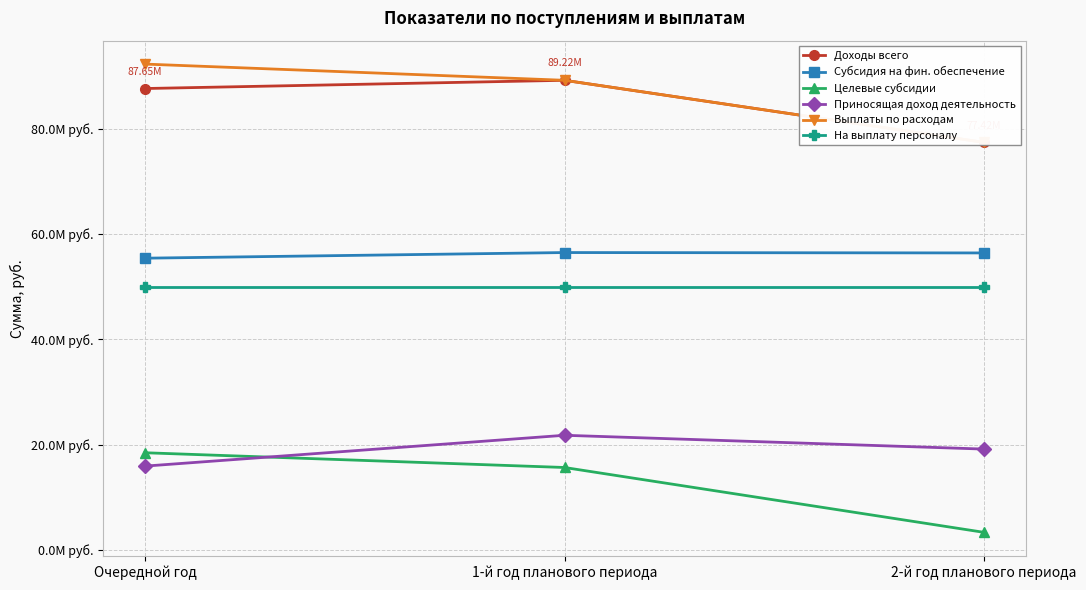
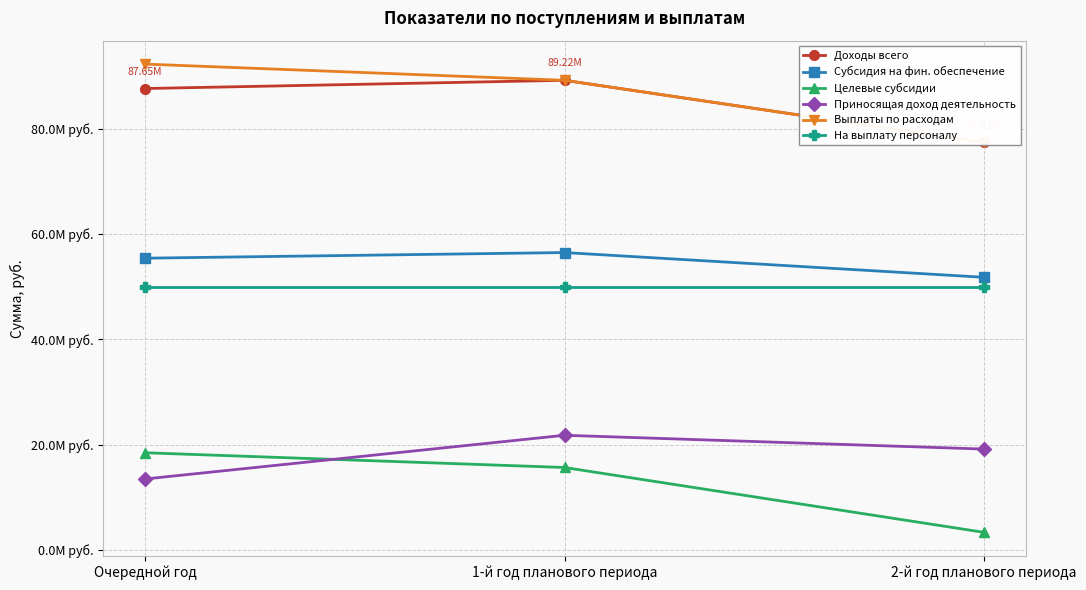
  {
    "Доходы всего": {
      "Очередной год": "87.65M"
    },
    "Субсидия на фин. обеспечение": {
      "Очередной год": "55M руб.",
      "1-й год планового периода": "56M руб.",
-     "2-й год планового периода": "56M руб."
+     "2-й год планового периода": "52M руб."
    },
    "Приносящая доход деятельность": {
-     "Очередной год": "16M руб.",
+     "Очередной год": "13M руб.",
      "1-й год планового периода": "22M руб.",
      "2-й год планового периода": "19M руб."
    }
  }
